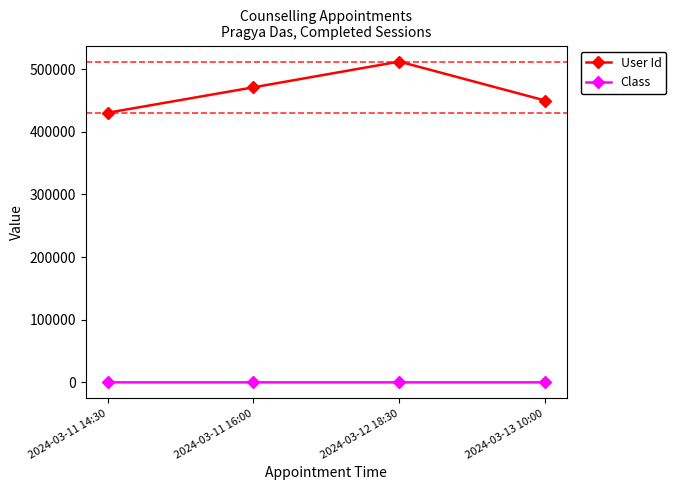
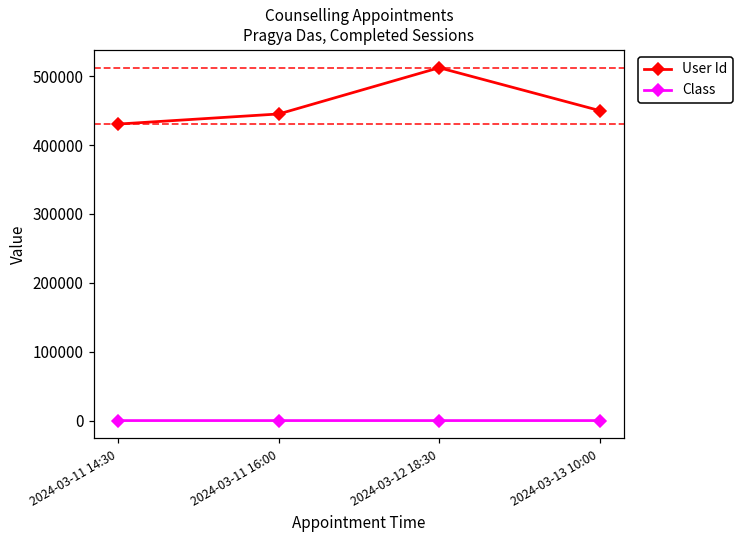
  {
    "User Id": {
      "2024-03-11 14:30": 430000,
-     "2024-03-11 16:00": 470000,
+     "2024-03-11 16:00": 450000,
      "2024-03-12 18:30": 510000,
      "2024-03-13 10:00": 450000
    },
    "Class": {
      "2024-03-11 14:30": 0,
      "2024-03-11 16:00": 0,
      "2024-03-12 18:30": 0,
      "2024-03-13 10:00": 0
    }
  }
